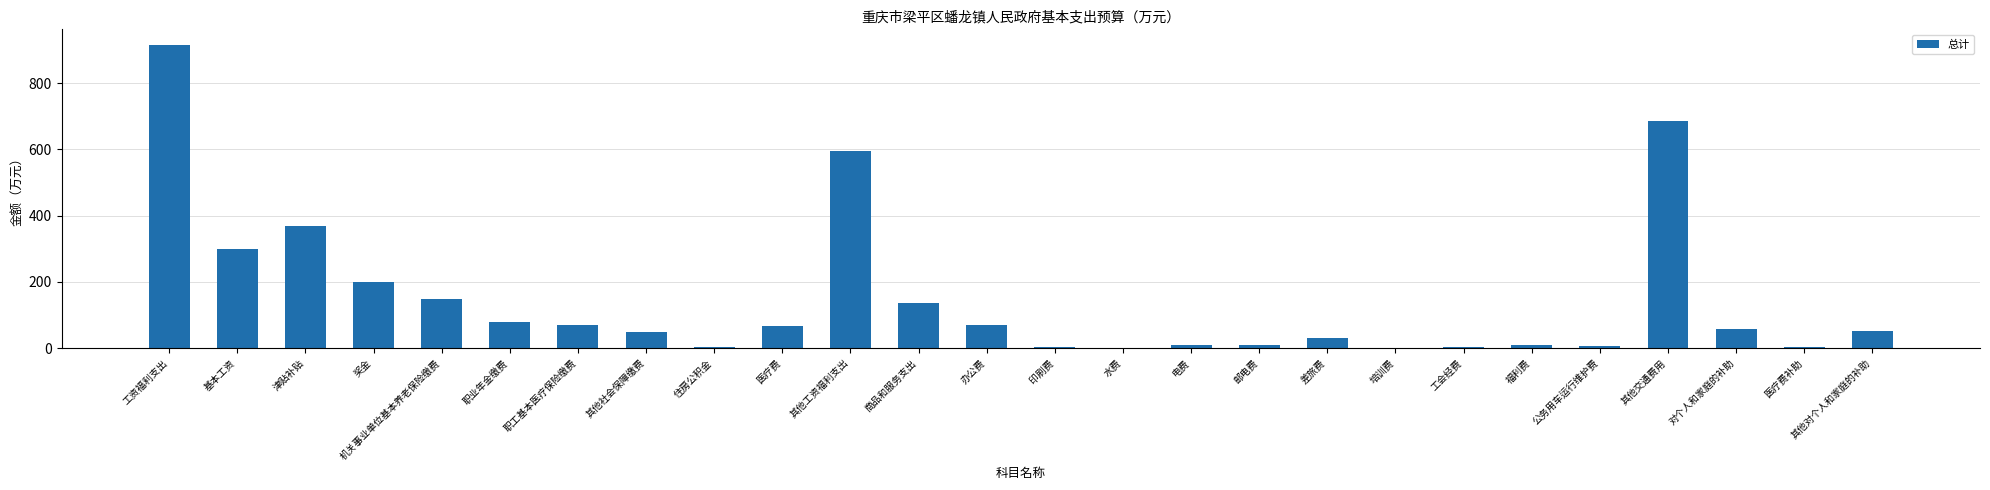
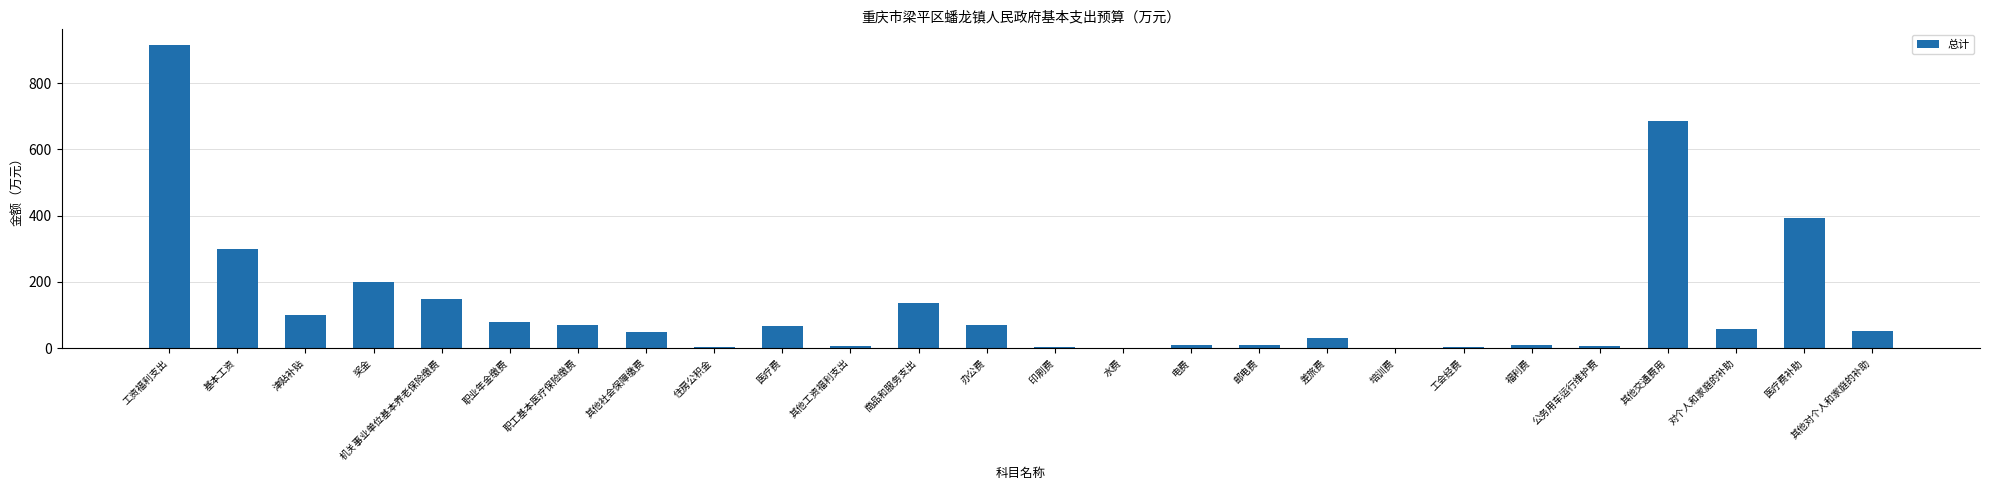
  {
    "工资福利支出": 920,
    "基本工资": 300,
-   "津贴补贴": 370,
+   "津贴补贴": 100,
    "奖金": 200,
    "机关事业单位基本养老保险缴费": 150,
    "职业年金缴费": 80,
    "职工基本医疗保险缴费": 70,
    "其他社会保障缴费": 50,
    "医疗费": 70,
-   "其他工资福利支出": 590,
+   "其他工资福利支出": 10,
    "商品和服务支出": 140,
    "办公费": 70,
    "电费": 10,
    "邮电费": 10,
    "差旅费": 30,
    "福利费": 10,
    "其他交通费用": 690,
    "对个人和家庭的补助": 60,
-   "医疗费补助": 0,
+   "医疗费补助": 390,
    "其他对个人和家庭的补助": 50
  }
